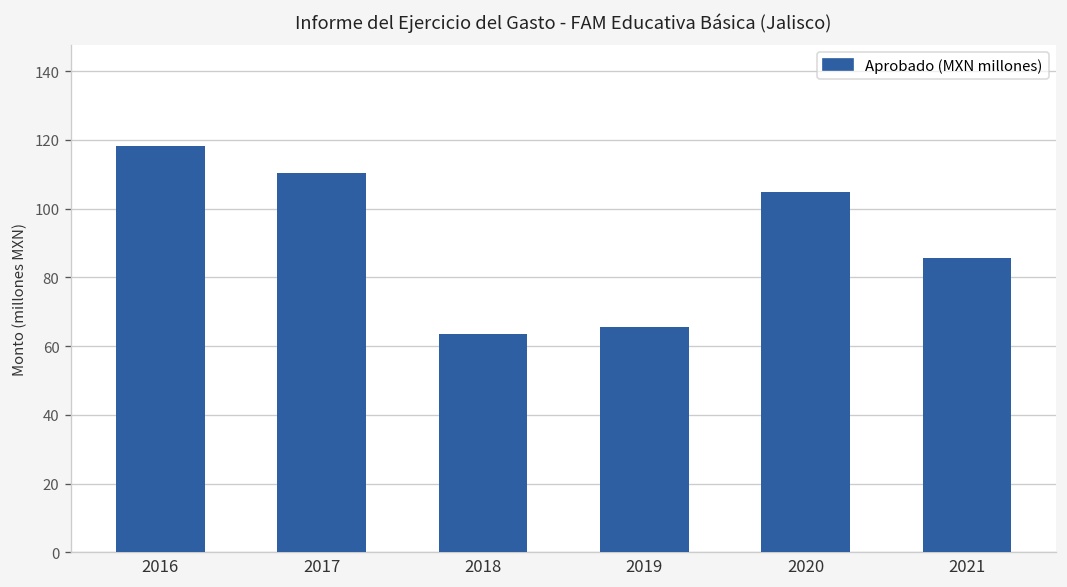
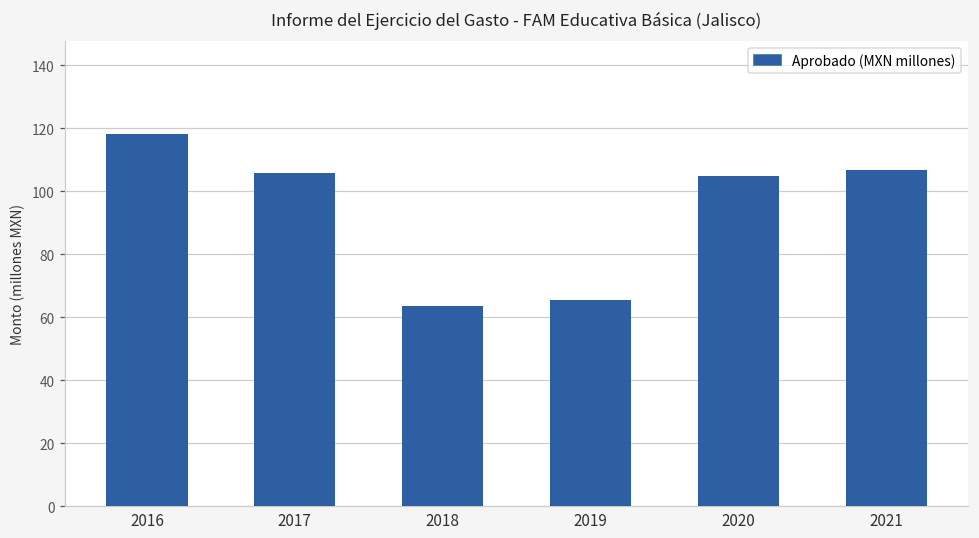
  {
    "2016": 118,
-   "2017": 110,
+   "2017": 106,
    "2018": 63,
    "2019": 66,
    "2020": 105,
-   "2021": 86
+   "2021": 107
  }
